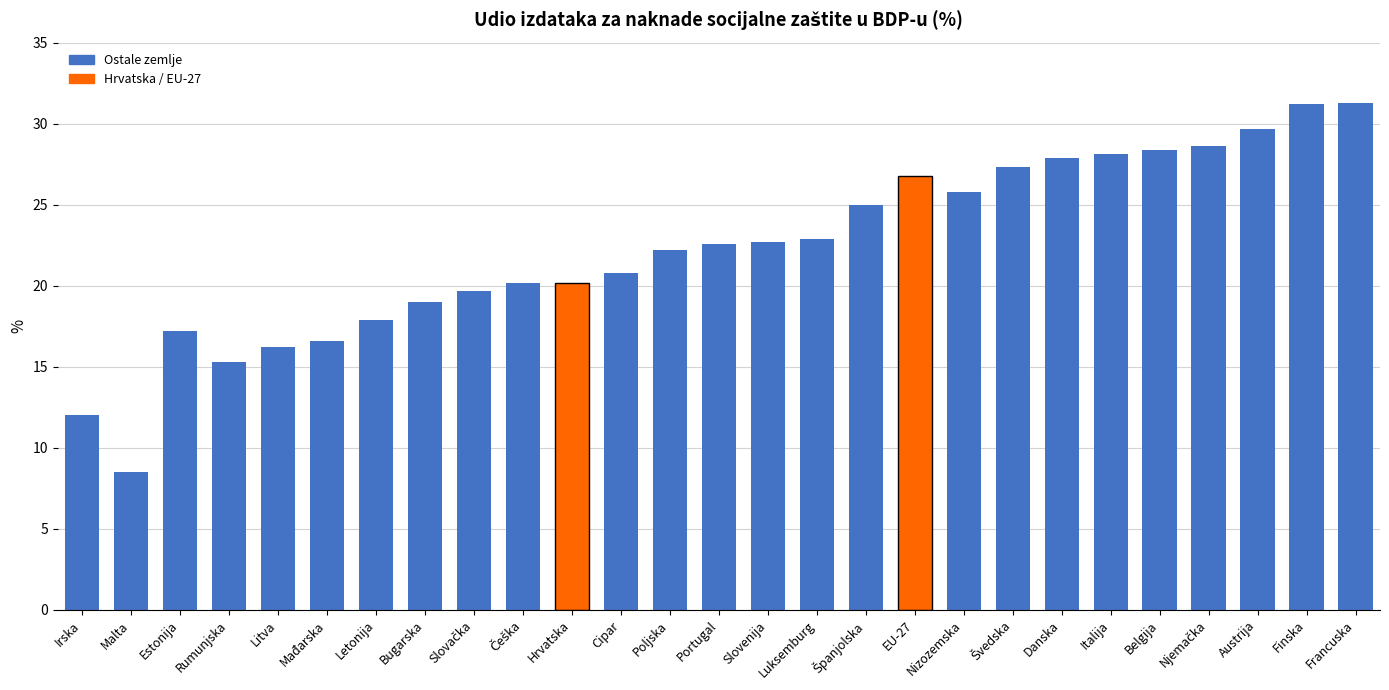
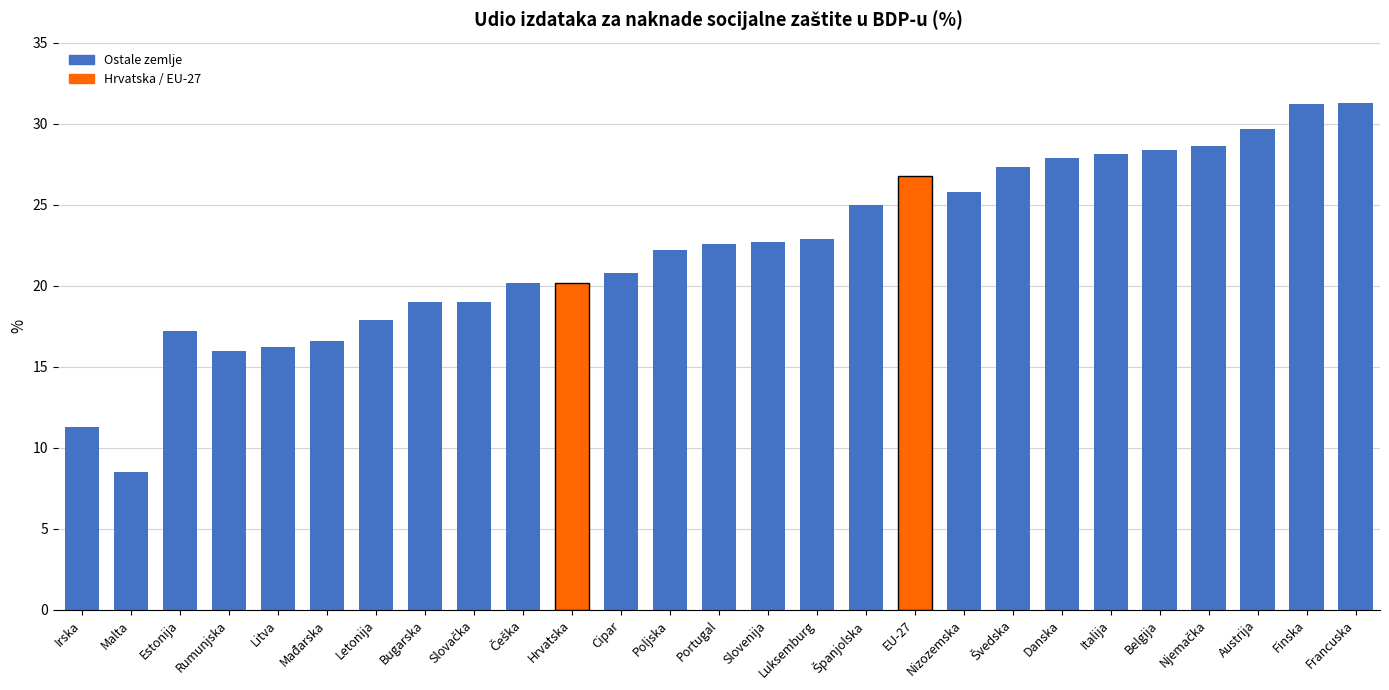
  {
-   "Irska": 12.0,
+   "Irska": 11.3,
    "Malta": 8.5,
    "Estonija": 17.2,
-   "Rumunjska": 15.3,
+   "Rumunjska": 16.0,
    "Litva": 16.2,
    "Mađarska": 16.6,
    "Letonija": 17.9,
    "Bugarska": 19.0,
-   "Slovačka": 19.7,
+   "Slovačka": 19.0,
    "Češka": 20.2,
    "Hrvatska": 20.2,
    "Cipar": 20.8,
    "Poljska": 22.2,
    "Portugal": 22.6,
    "Slovenija": 22.7,
    "Luksemburg": 22.9,
    "Španjolska": 25.0,
    "EU-27": 26.8,
    "Nizozemska": 25.8,
    "Švedska": 27.3,
    "Danska": 27.9,
    "Italija": 28.1,
    "Belgija": 28.4,
    "Njemačka": 28.6,
    "Austrija": 29.7,
    "Finska": 31.2,
    "Francuska": 31.3
  }
